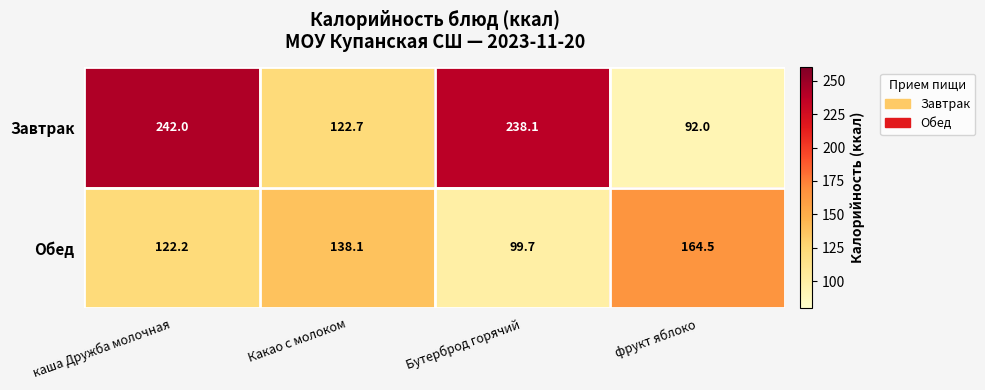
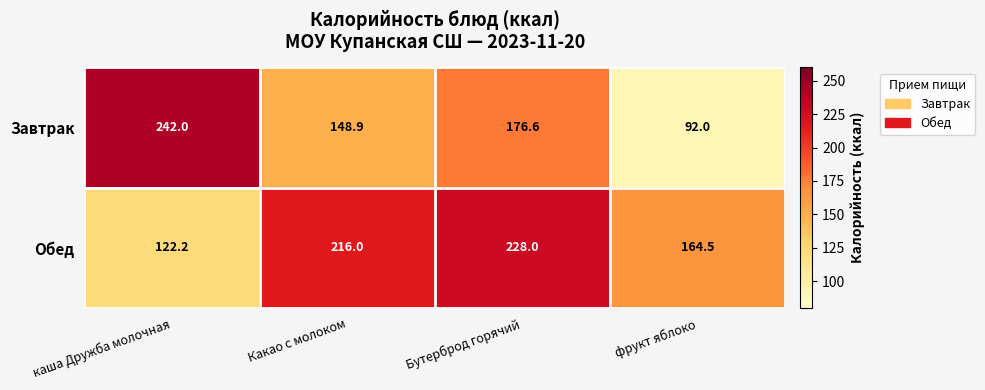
  {
    "Завтрак": {
      "каша Дружба молочная": 242.0,
-     "Какао с молоком": 122.7,
-     "Бутерброд горячий": 238.1,
+     "Какао с молоком": 148.9,
+     "Бутерброд горячий": 176.6,
      "фрукт яблоко": 92.0
    },
    "Обед": {
      "каша Дружба молочная": 122.2,
-     "Какао с молоком": 138.1,
-     "Бутерброд горячий": 99.7,
+     "Какао с молоком": 216.0,
+     "Бутерброд горячий": 228.0,
      "фрукт яблоко": 164.5
    }
  }
